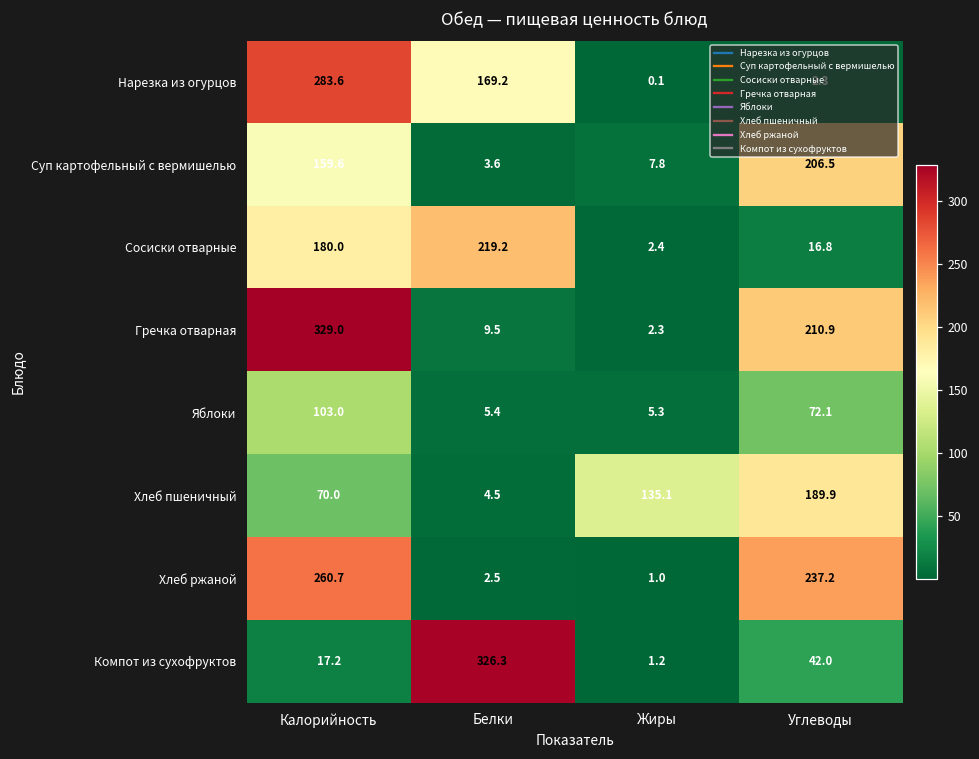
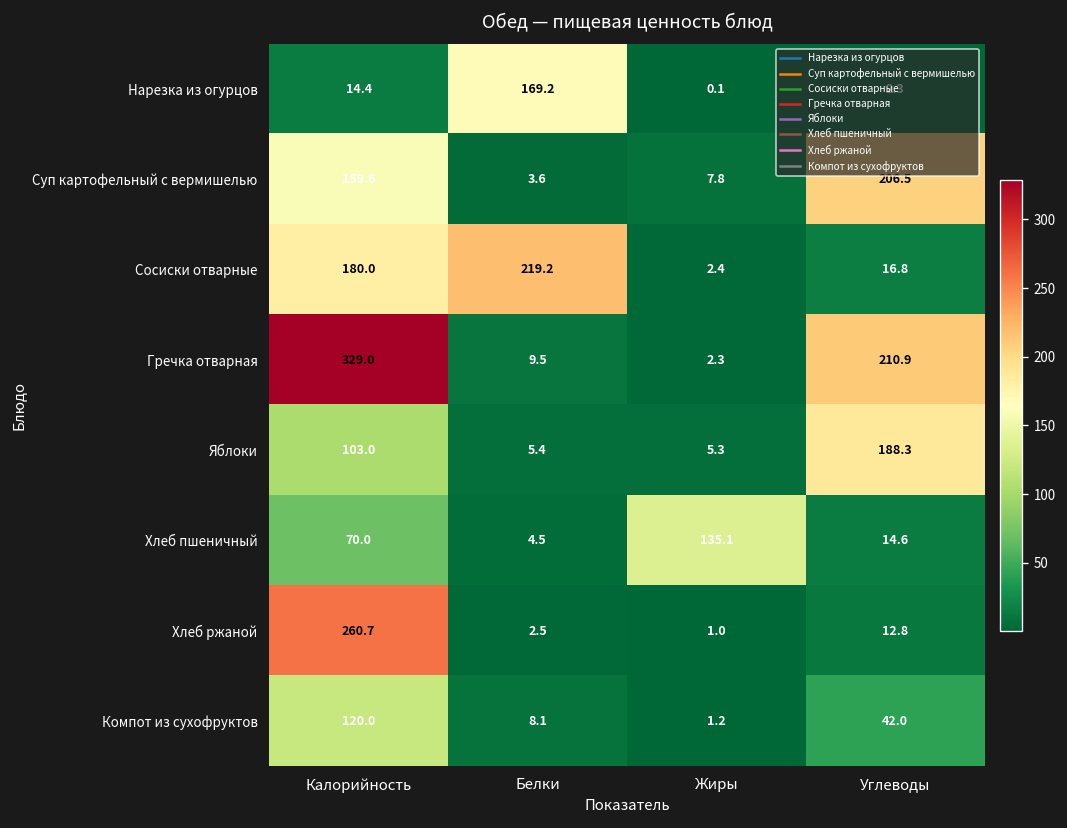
  {
    "Нарезка из огурцов": {
-     "Калорийность": 283.6,
+     "Калорийность": 14.4,
      "Белки": 169.2,
      "Жиры": 0.1
    },
    "Суп картофельный с вермишелью": {
      "Калорийность": 159.6,
      "Белки": 3.6,
      "Жиры": 7.8
    },
    "Сосиски отварные": {
      "Калорийность": 180.0,
      "Белки": 219.2,
      "Жиры": 2.4,
      "Углеводы": 16.8
    },
    "Гречка отварная": {
      "Калорийность": 329.0,
      "Белки": 9.5,
      "Жиры": 2.3,
      "Углеводы": 210.9
    },
    "Яблоки": {
      "Калорийность": 103.0,
      "Белки": 5.4,
      "Жиры": 5.3,
-     "Углеводы": 72.1
+     "Углеводы": 188.3
    },
    "Хлеб пшеничный": {
      "Калорийность": 70.0,
      "Белки": 4.5,
      "Жиры": 135.1,
-     "Углеводы": 189.9
+     "Углеводы": 14.6
    },
    "Хлеб ржаной": {
      "Калорийность": 260.7,
      "Белки": 2.5,
      "Жиры": 1.0,
-     "Углеводы": 237.2
+     "Углеводы": 12.8
    },
    "Компот из сухофруктов": {
-     "Калорийность": 17.2,
-     "Белки": 326.3,
+     "Калорийность": 120.0,
+     "Белки": 8.1,
      "Жиры": 1.2,
      "Углеводы": 42.0
    }
  }
